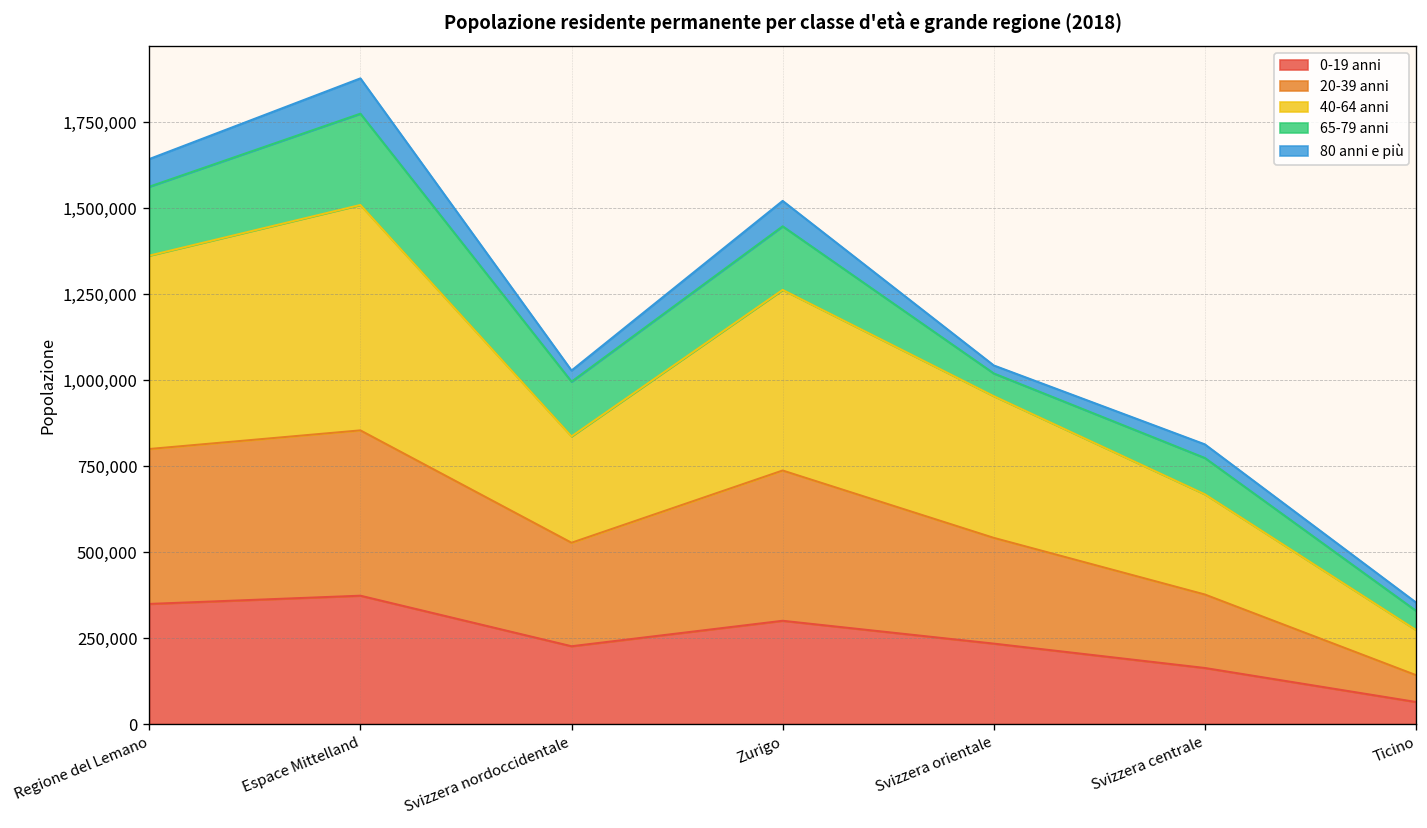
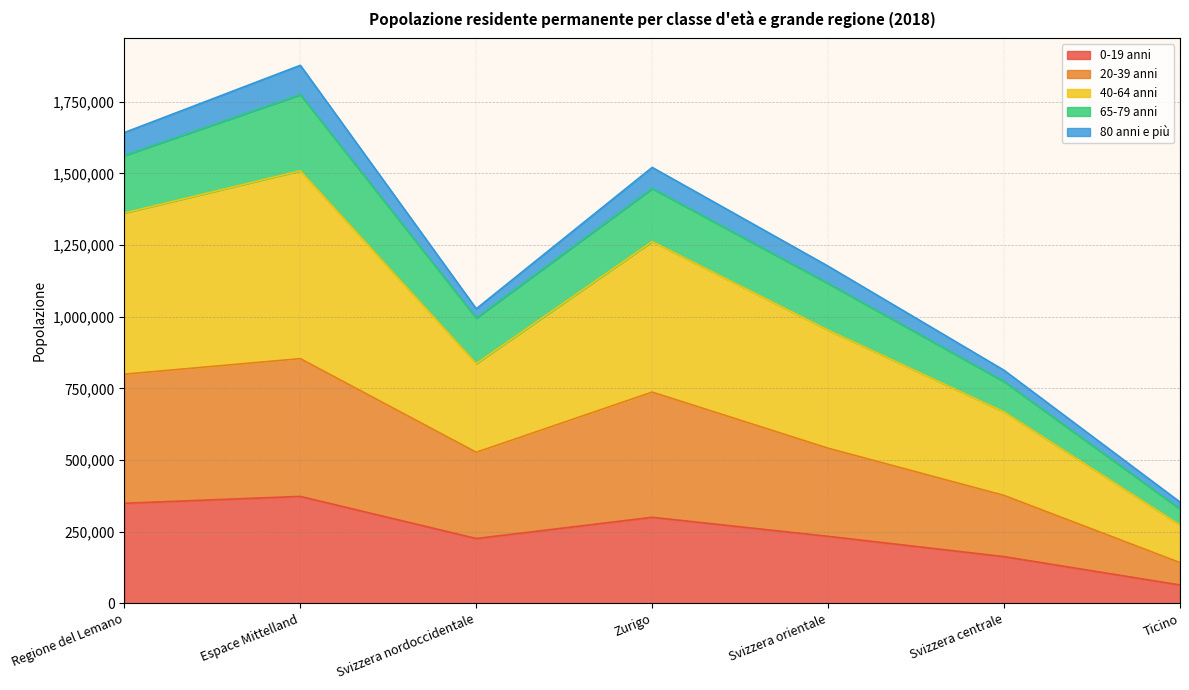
  {
    "40-64 anni": {
      "Regione del Lemano": "560,000",
      "Espace Mittelland": "660,000",
      "Svizzera nordoccidentale": "310,000",
      "Zurigo": "530,000",
      "Svizzera orientale": "410,000",
      "Svizzera centrale": "290,000",
      "Ticino": "130,000"
    },
    "65-79 anni": {
      "Regione del Lemano": "200,000",
      "Espace Mittelland": "270,000",
      "Svizzera nordoccidentale": "160,000",
      "Zurigo": "180,000",
-     "Svizzera orientale": "70,000",
+     "Svizzera orientale": "160,000",
      "Svizzera centrale": "110,000",
      "Ticino": "60,000"
    },
    "80 anni e più": {
      "Regione del Lemano": "80,000",
      "Espace Mittelland": "100,000",
      "Svizzera nordoccidentale": "30,000",
      "Zurigo": "70,000",
-     "Svizzera orientale": "20,000",
+     "Svizzera orientale": "60,000",
      "Svizzera centrale": "40,000",
      "Ticino": "20,000"
    }
  }
